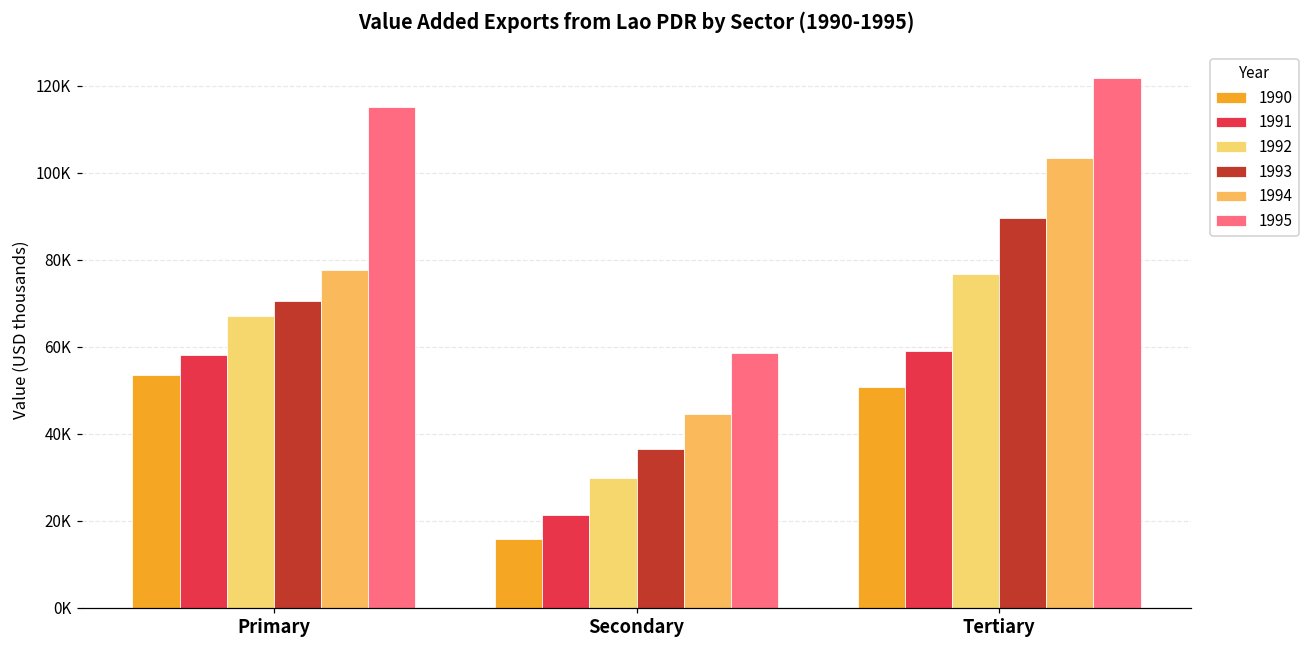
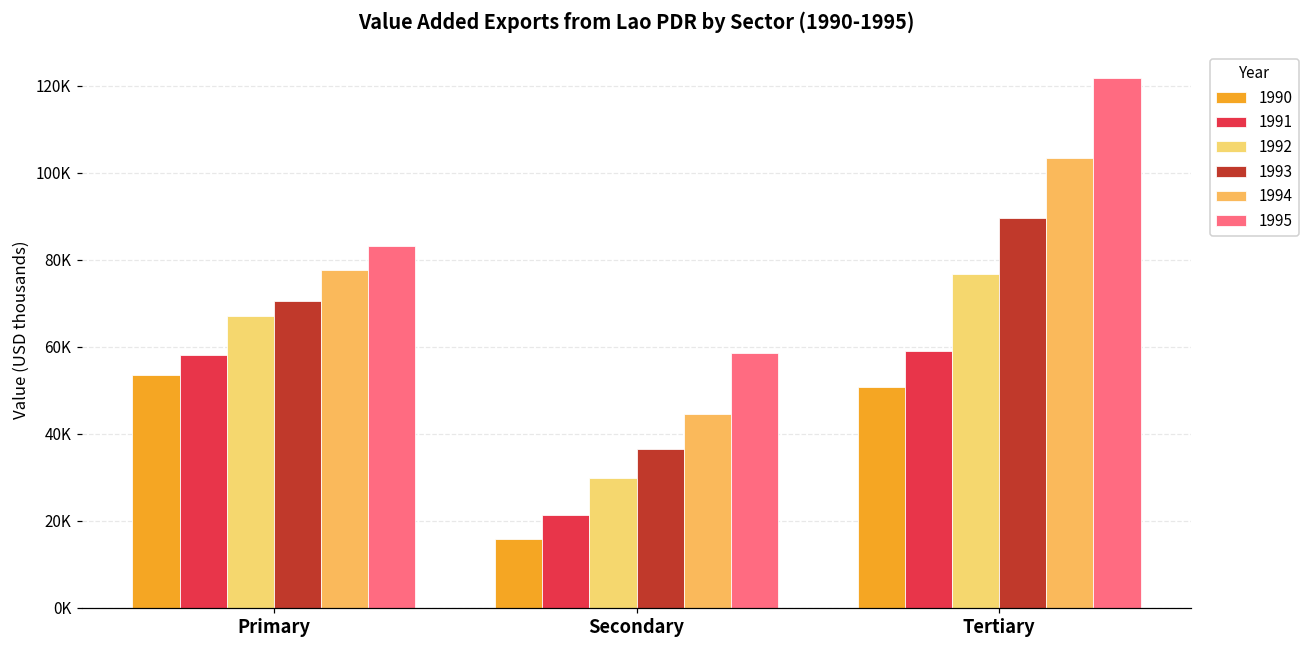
  {
    "1995": {
-     "Primary": 115000,
+     "Primary": 83000,
      "Secondary": 59000,
      "Tertiary": 122000
    }
  }
